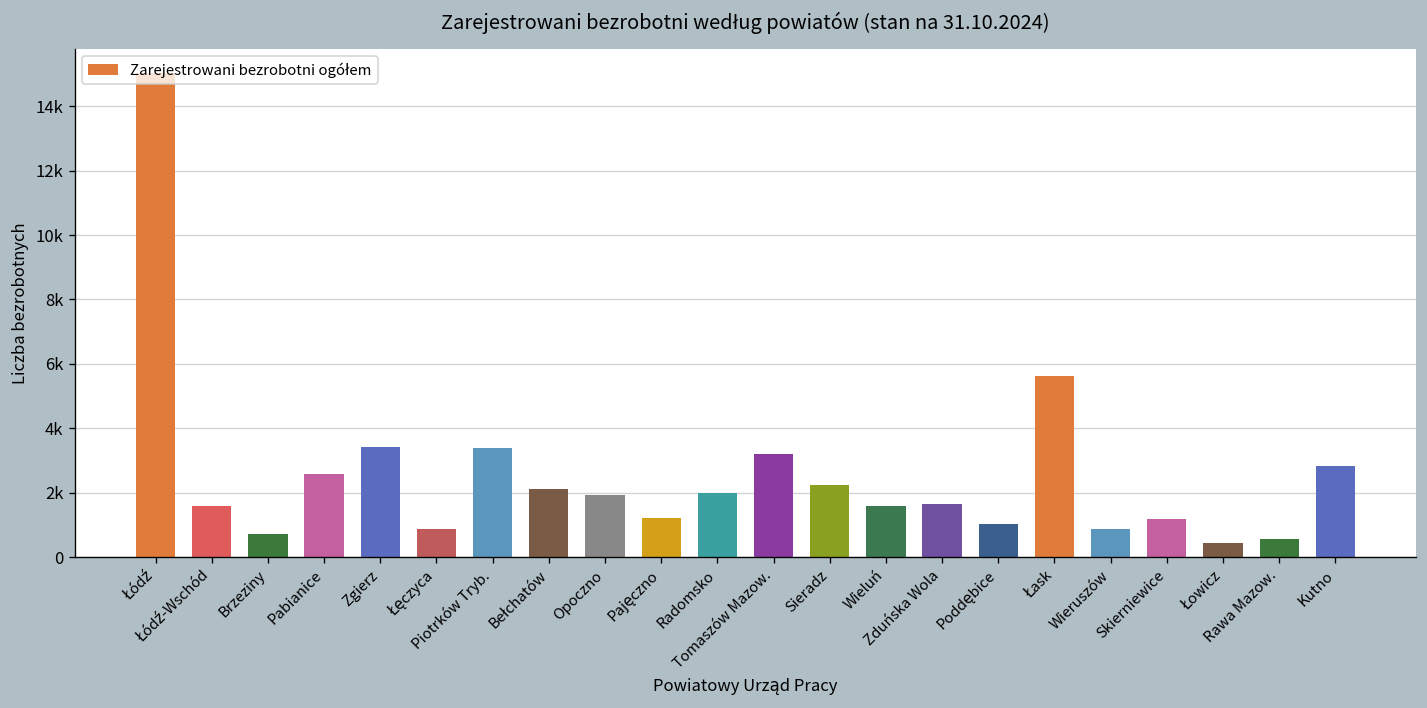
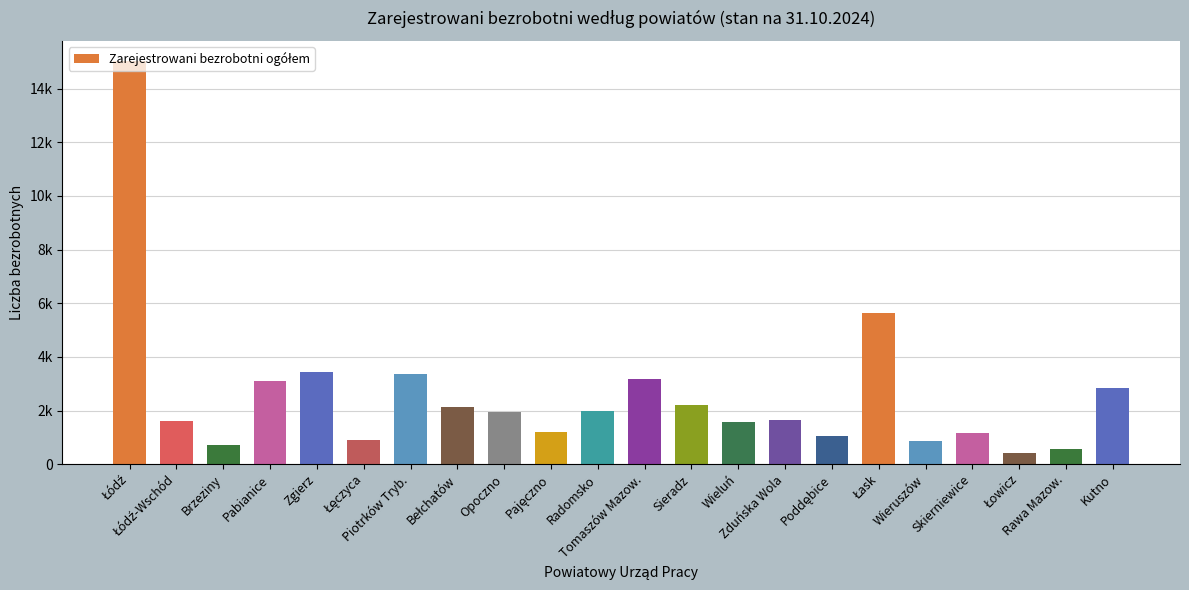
  {
    "Łódź-Wschód": 1600,
    "Brzeziny": 700,
-   "Pabianice": 2600,
+   "Pabianice": 3100,
    "Zgierz": 3400,
    "Łęczyca": 900,
    "Piotrków Tryb.": 3400,
    "Bełchatów": 2100,
    "Opoczno": 1900,
    "Pajęczno": 1200,
    "Radomsko": 2000,
    "Tomaszów Mazow.": 3200,
    "Sieradz": 2200,
    "Wieluń": 1600,
    "Zduńska Wola": 1600,
    "Poddębice": 1000,
    "Łask": 5600,
    "Wieruszów": 900,
    "Skierniewice": 1200,
    "Łowicz": 400,
    "Rawa Mazow.": 600,
    "Kutno": 2800
  }
